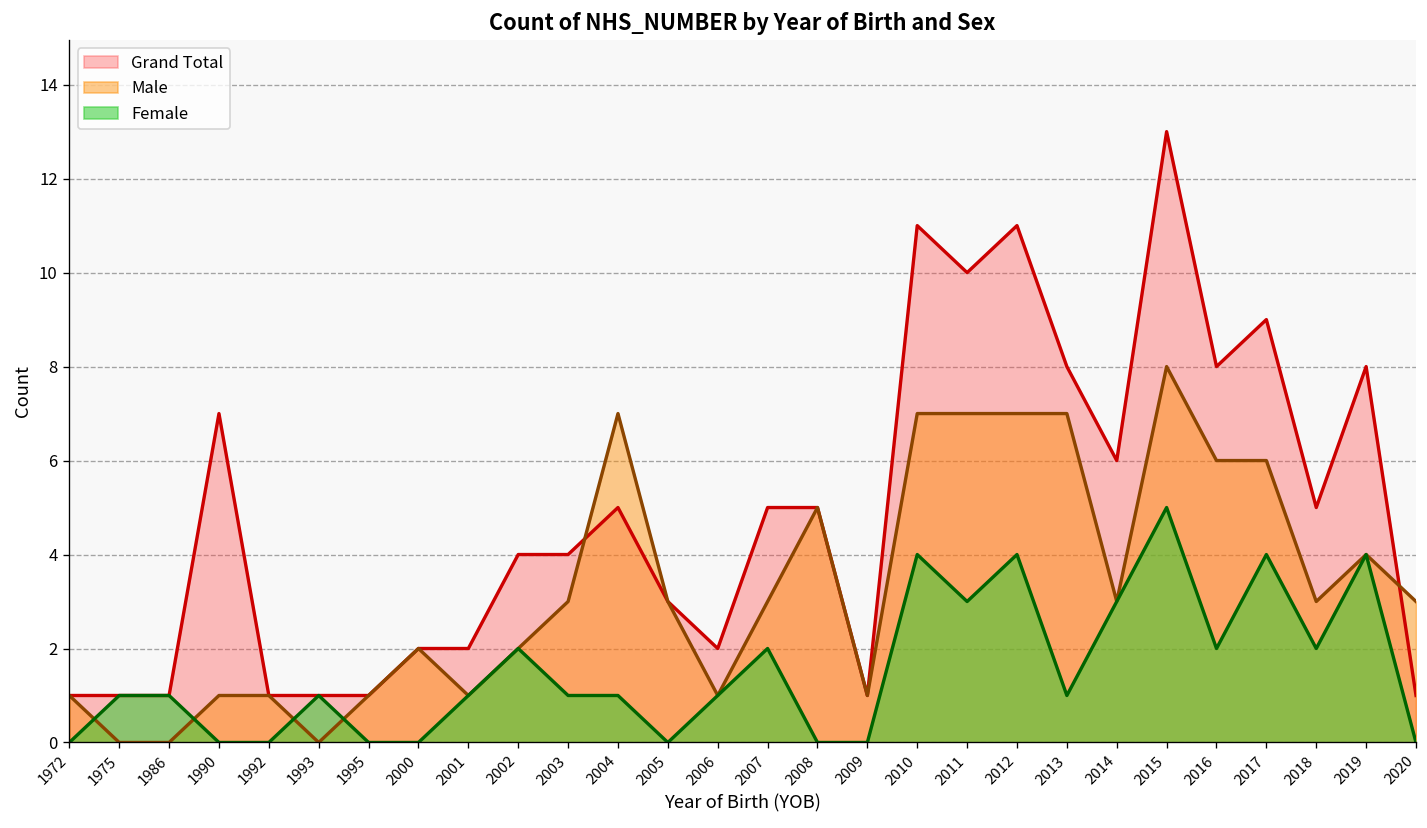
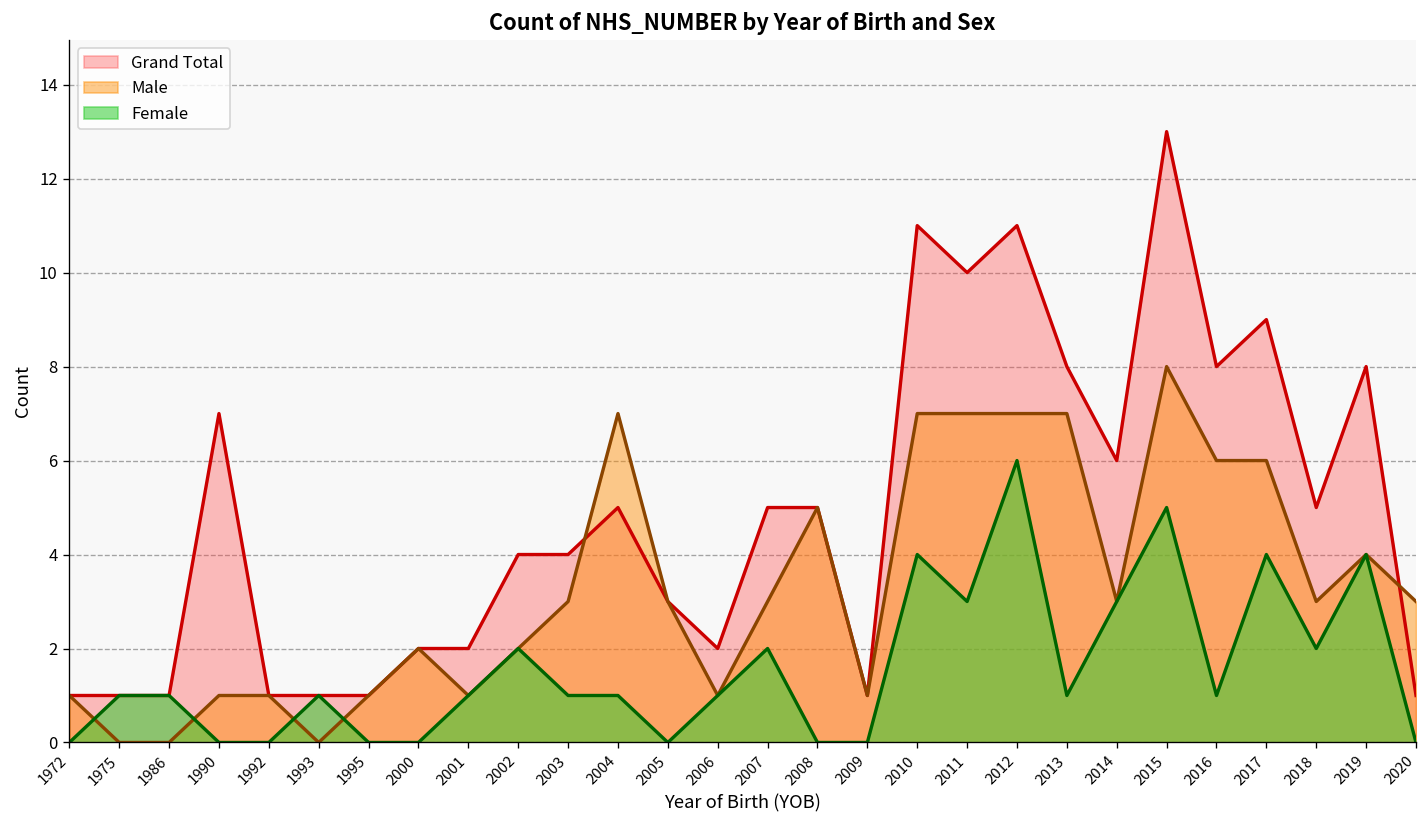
  {
    "Grand Total": {
      "1990": 7,
      "2001": 2,
      "2002": 4,
      "2003": 4,
      "2004": 5,
      "2006": 2,
      "2007": 5,
      "2010": 11,
      "2011": 10,
      "2012": 11,
      "2013": 8,
      "2014": 6,
      "2015": 13,
      "2016": 8,
      "2017": 9,
      "2018": 5,
      "2019": 8,
      "2020": 1
    },
    "Male": {
      "1975": 0,
      "1986": 0,
      "1990": 1,
      "1993": 0,
      "2003": 3,
      "2004": 7,
      "2007": 3,
      "2010": 7,
      "2011": 7,
      "2012": 7,
      "2013": 7,
      "2015": 8,
      "2016": 6,
      "2017": 6,
      "2018": 3,
      "2020": 3
    },
    "Female": {
      "1972": 0,
      "1990": 0,
      "1992": 0,
      "1995": 0,
      "2000": 0,
      "2003": 1,
      "2004": 1,
      "2005": 0,
      "2007": 2,
      "2008": 0,
      "2009": 0,
      "2010": 4,
      "2011": 3,
-     "2012": 4,
+     "2012": 6,
      "2013": 1,
      "2015": 5,
-     "2016": 2,
+     "2016": 1,
      "2017": 4,
      "2018": 2,
      "2020": 0
    }
  }
